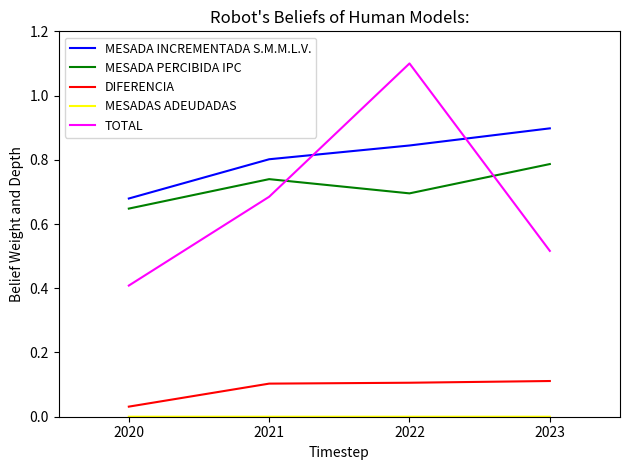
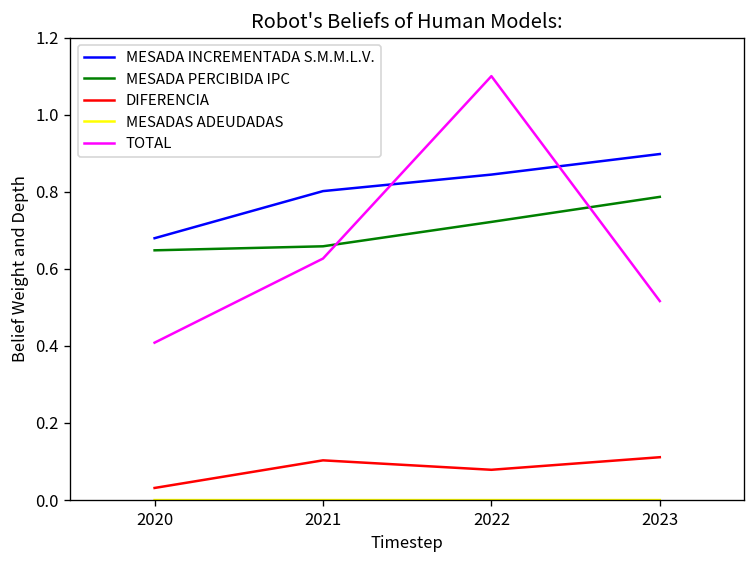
  {
    "MESADA INCREMENTADA S.M.M.L.V.": {
      "2020": 0.68,
      "2021": 0.80,
      "2022": 0.84,
      "2023": 0.90
    },
    "MESADA PERCIBIDA IPC": {
      "2020": 0.65,
-     "2021": 0.74,
-     "2022": 0.70,
+     "2021": 0.66,
+     "2022": 0.72,
      "2023": 0.79
    },
    "DIFERENCIA": {
      "2020": 0.03,
      "2021": 0.10,
-     "2022": 0.11,
+     "2022": 0.08,
      "2023": 0.11
    },
    "MESADAS ADEUDADAS": {
      "2020": 0.00,
      "2021": 0.00,
      "2022": 0.00,
      "2023": 0.00
    },
    "TOTAL": {
      "2020": 0.41,
-     "2021": 0.68,
+     "2021": 0.63,
      "2022": 1.10,
      "2023": 0.52
    }
  }
